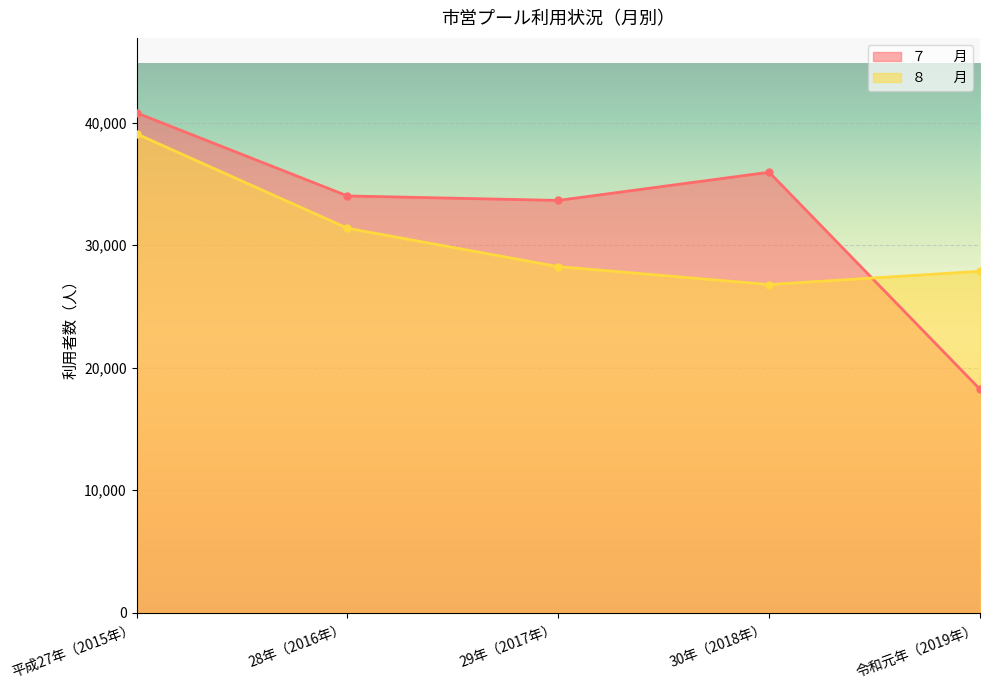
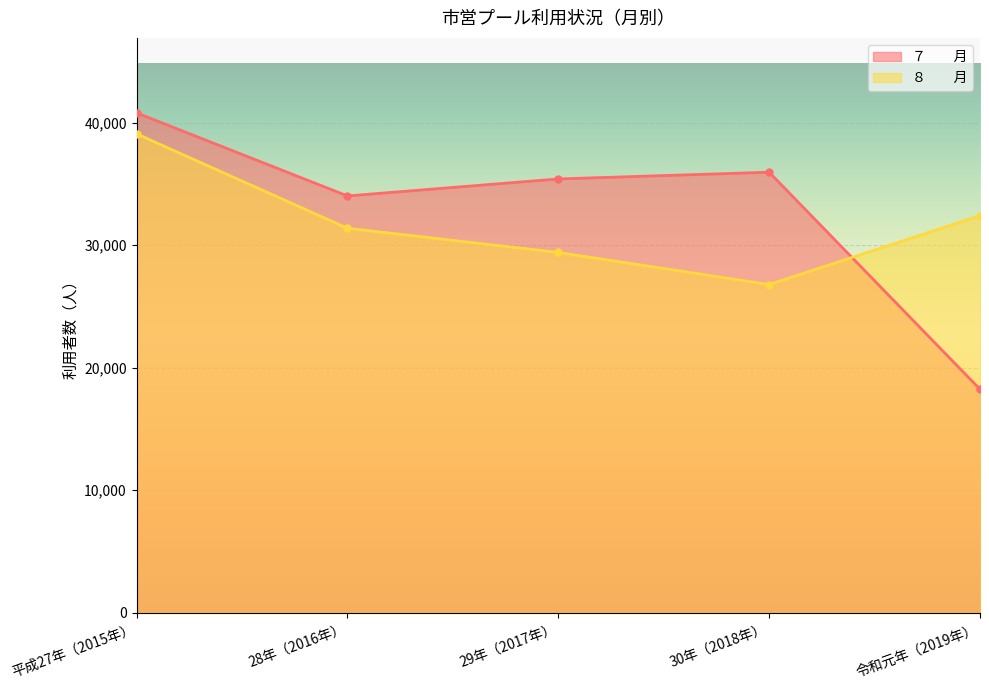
  {
    "７ 月": {
      "平成27年（2015年）": "40,800",
      "28年（2016年）": "34,000",
-     "29年（2017年）": "33,700",
+     "29年（2017年）": "35,400",
      "30年（2018年）": "36,000",
      "令和元年（2019年）": "18,200"
    },
    "８ 月": {
      "平成27年（2015年）": "39,100",
      "28年（2016年）": "31,400",
-     "29年（2017年）": "28,300",
+     "29年（2017年）": "29,400",
      "30年（2018年）": "26,800",
-     "令和元年（2019年）": "27,900"
+     "令和元年（2019年）": "32,400"
    }
  }
